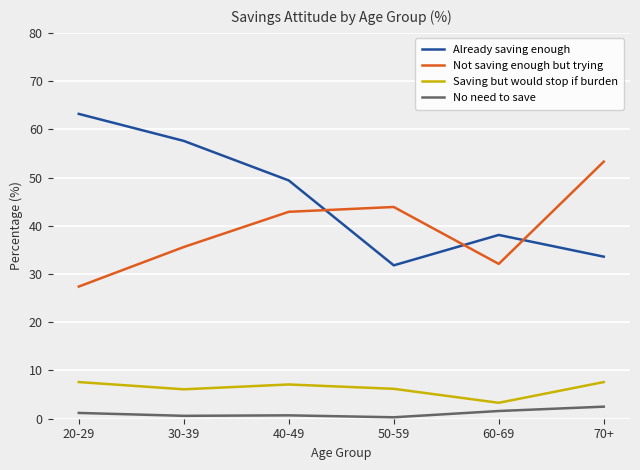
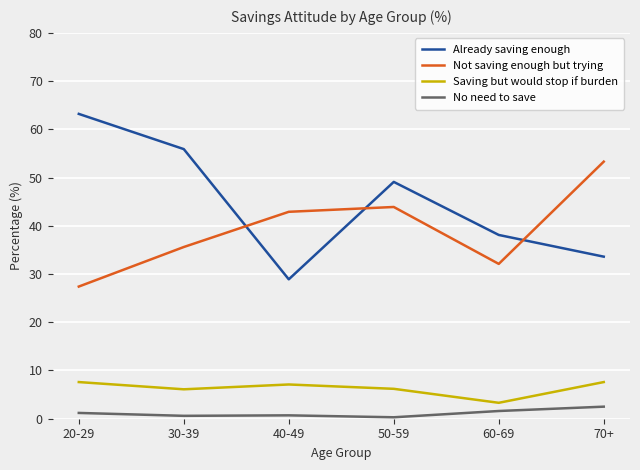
  {
    "Already saving enough": {
      "20-29": 63,
-     "30-39": 58,
-     "40-49": 49,
-     "50-59": 32,
+     "30-39": 56,
+     "40-49": 29,
+     "50-59": 49,
      "60-69": 38,
      "70+": 34
    },
    "Not saving enough but trying": {
      "20-29": 27,
      "30-39": 36,
      "40-49": 43,
      "50-59": 44,
      "60-69": 32,
      "70+": 53
    },
    "Saving but would stop if burden": {
      "20-29": 8,
      "30-39": 6,
      "40-49": 7,
      "50-59": 6,
      "60-69": 3,
      "70+": 8
    },
    "No need to save": {
      "20-29": 1,
      "30-39": 1,
      "40-49": 1,
      "50-59": 0,
      "60-69": 2,
      "70+": 3
    }
  }
